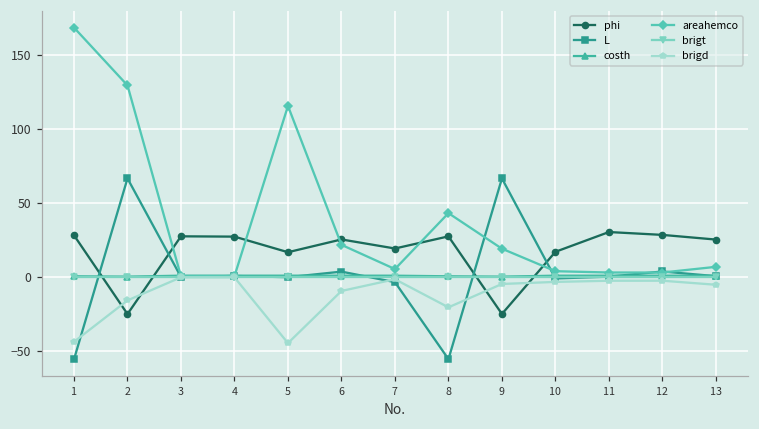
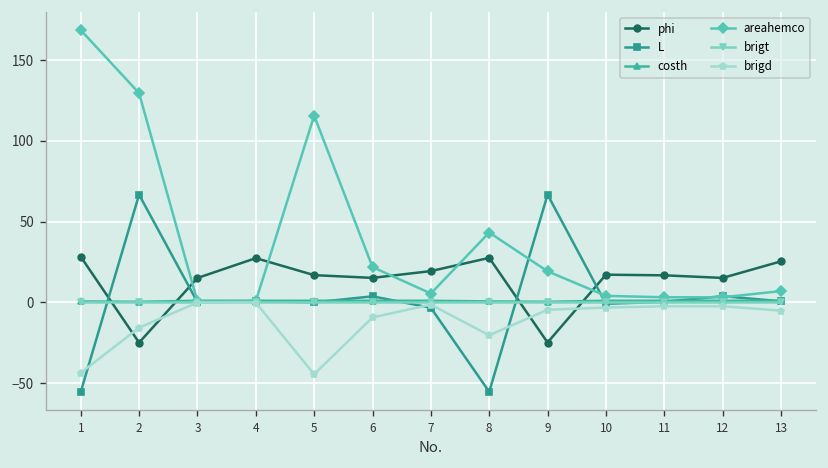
  {
    "phi": {
      "1": 28,
      "2": -25,
-     "3": 28,
+     "3": 15,
      "4": 27,
      "5": 17,
-     "6": 25,
+     "6": 15,
      "7": 19,
      "8": 28,
      "9": -25,
      "10": 17,
-     "11": 30,
-     "12": 29,
+     "11": 17,
+     "12": 15,
      "13": 25
    }
  }
